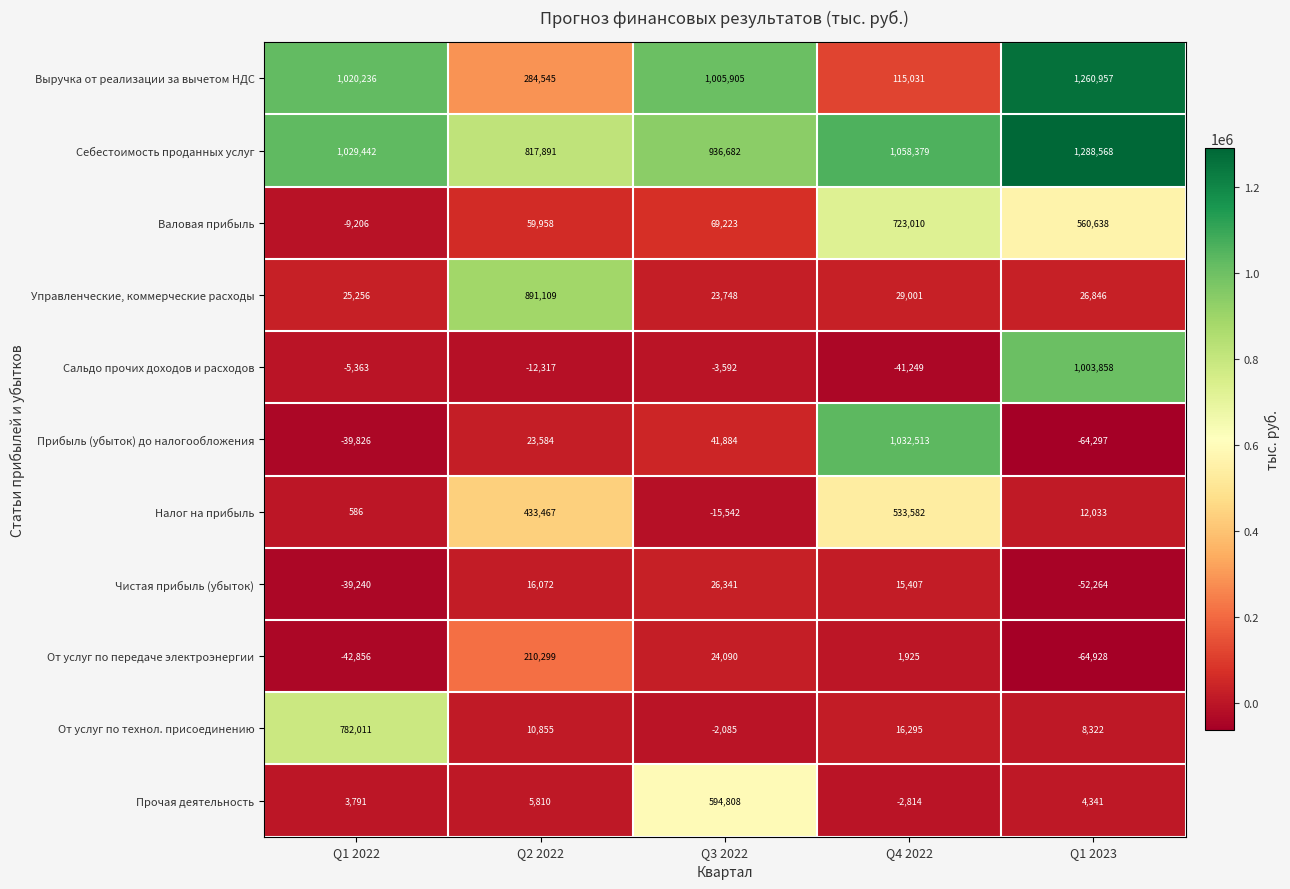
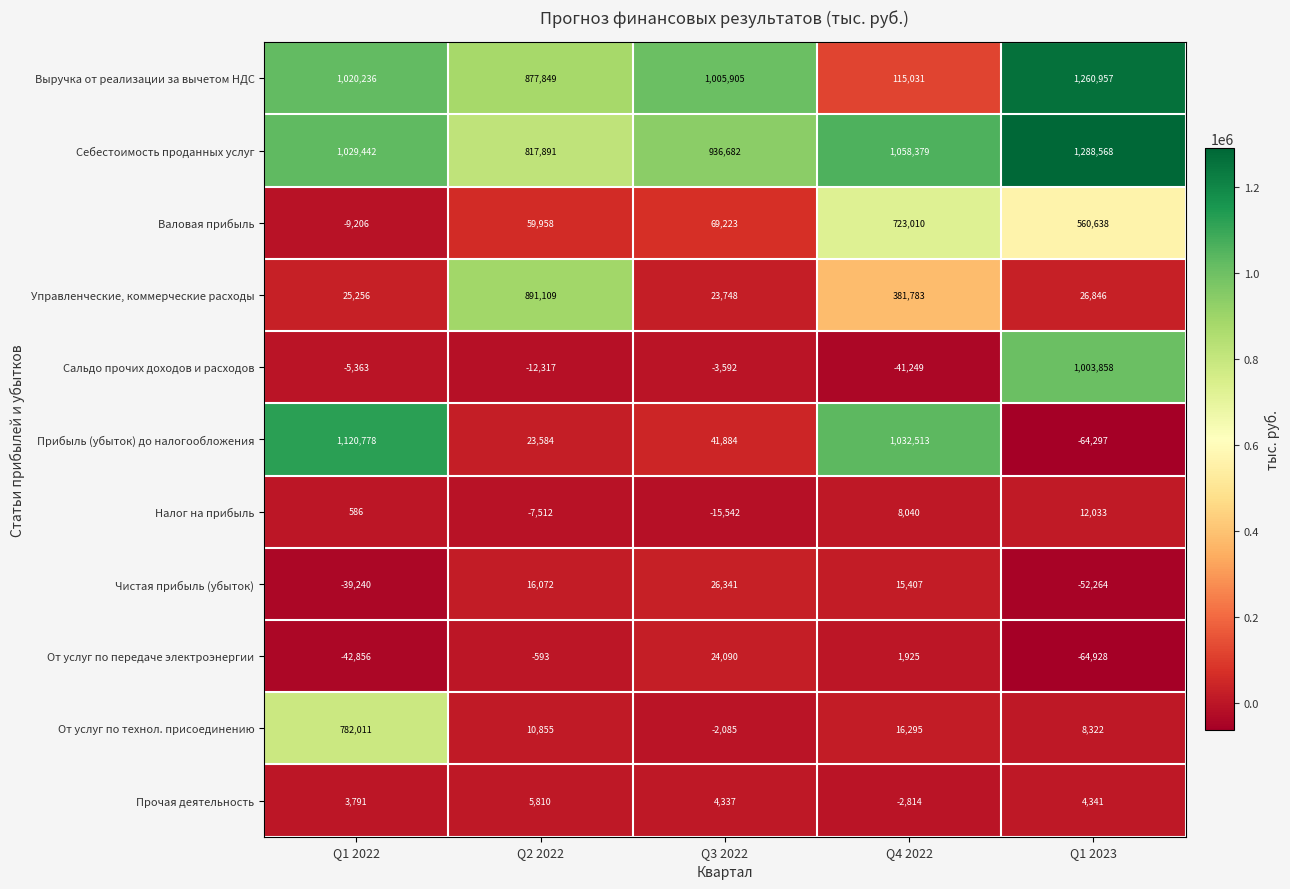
  {
    "Выручка от реализации за вычетом НДС": {
      "Q1 2022": "1,020,236",
-     "Q2 2022": "284,545",
+     "Q2 2022": "877,849",
      "Q3 2022": "1,005,905",
      "Q4 2022": "115,031",
      "Q1 2023": "1,260,957"
    },
    "Себестоимость проданных услуг": {
      "Q1 2022": "1,029,442",
      "Q2 2022": "817,891",
      "Q3 2022": "936,682",
      "Q4 2022": "1,058,379",
      "Q1 2023": "1,288,568"
    },
    "Валовая прибыль": {
      "Q1 2022": "-9,206",
      "Q2 2022": "59,958",
      "Q3 2022": "69,223",
      "Q4 2022": "723,010",
      "Q1 2023": "560,638"
    },
    "Управленческие, коммерческие расходы": {
      "Q1 2022": "25,256",
      "Q2 2022": "891,109",
      "Q3 2022": "23,748",
-     "Q4 2022": "29,001",
+     "Q4 2022": "381,783",
      "Q1 2023": "26,846"
    },
    "Сальдо прочих доходов и расходов": {
      "Q1 2022": "-5,363",
      "Q2 2022": "-12,317",
      "Q3 2022": "-3,592",
      "Q4 2022": "-41,249",
      "Q1 2023": "1,003,858"
    },
    "Прибыль (убыток) до налогообложения": {
-     "Q1 2022": "-39,826",
+     "Q1 2022": "1,120,778",
      "Q2 2022": "23,584",
      "Q3 2022": "41,884",
      "Q4 2022": "1,032,513",
      "Q1 2023": "-64,297"
    },
    "Налог на прибыль": {
      "Q1 2022": "586",
-     "Q2 2022": "433,467",
+     "Q2 2022": "-7,512",
      "Q3 2022": "-15,542",
-     "Q4 2022": "533,582",
+     "Q4 2022": "8,040",
      "Q1 2023": "12,033"
    },
    "Чистая прибыль (убыток)": {
      "Q1 2022": "-39,240",
      "Q2 2022": "16,072",
      "Q3 2022": "26,341",
      "Q4 2022": "15,407",
      "Q1 2023": "-52,264"
    },
    "От услуг по передаче электроэнергии": {
      "Q1 2022": "-42,856",
-     "Q2 2022": "210,299",
+     "Q2 2022": "-593",
      "Q3 2022": "24,090",
      "Q4 2022": "1,925",
      "Q1 2023": "-64,928"
    },
    "От услуг по технол. присоединению": {
      "Q1 2022": "782,011",
      "Q2 2022": "10,855",
      "Q3 2022": "-2,085",
      "Q4 2022": "16,295",
      "Q1 2023": "8,322"
    },
    "Прочая деятельность": {
      "Q1 2022": "3,791",
      "Q2 2022": "5,810",
-     "Q3 2022": "594,808",
+     "Q3 2022": "4,337",
      "Q4 2022": "-2,814",
      "Q1 2023": "4,341"
    }
  }
